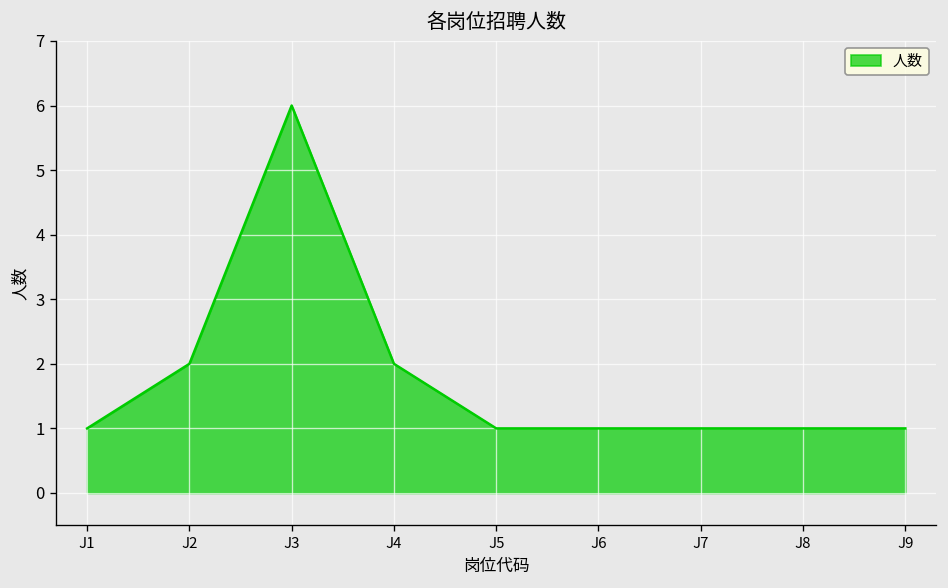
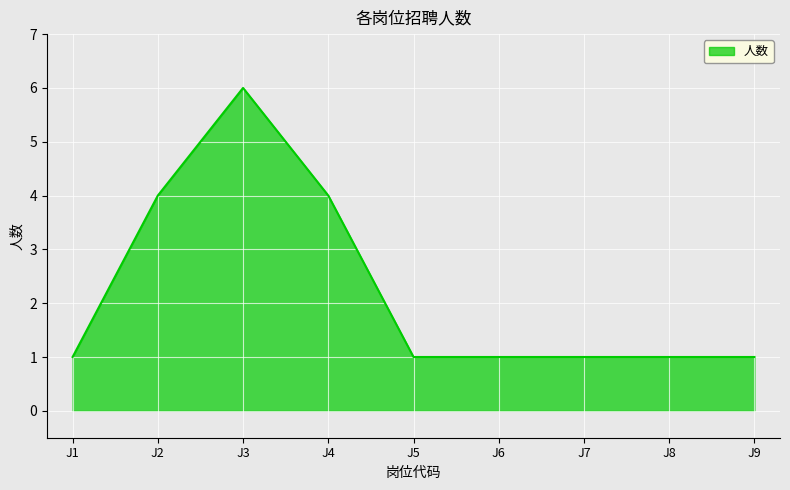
  {
    "J1": 1,
-   "J2": 2,
+   "J2": 4,
    "J3": 6,
-   "J4": 2,
+   "J4": 4,
    "J5": 1,
    "J6": 1,
    "J7": 1,
    "J8": 1,
    "J9": 1
  }
